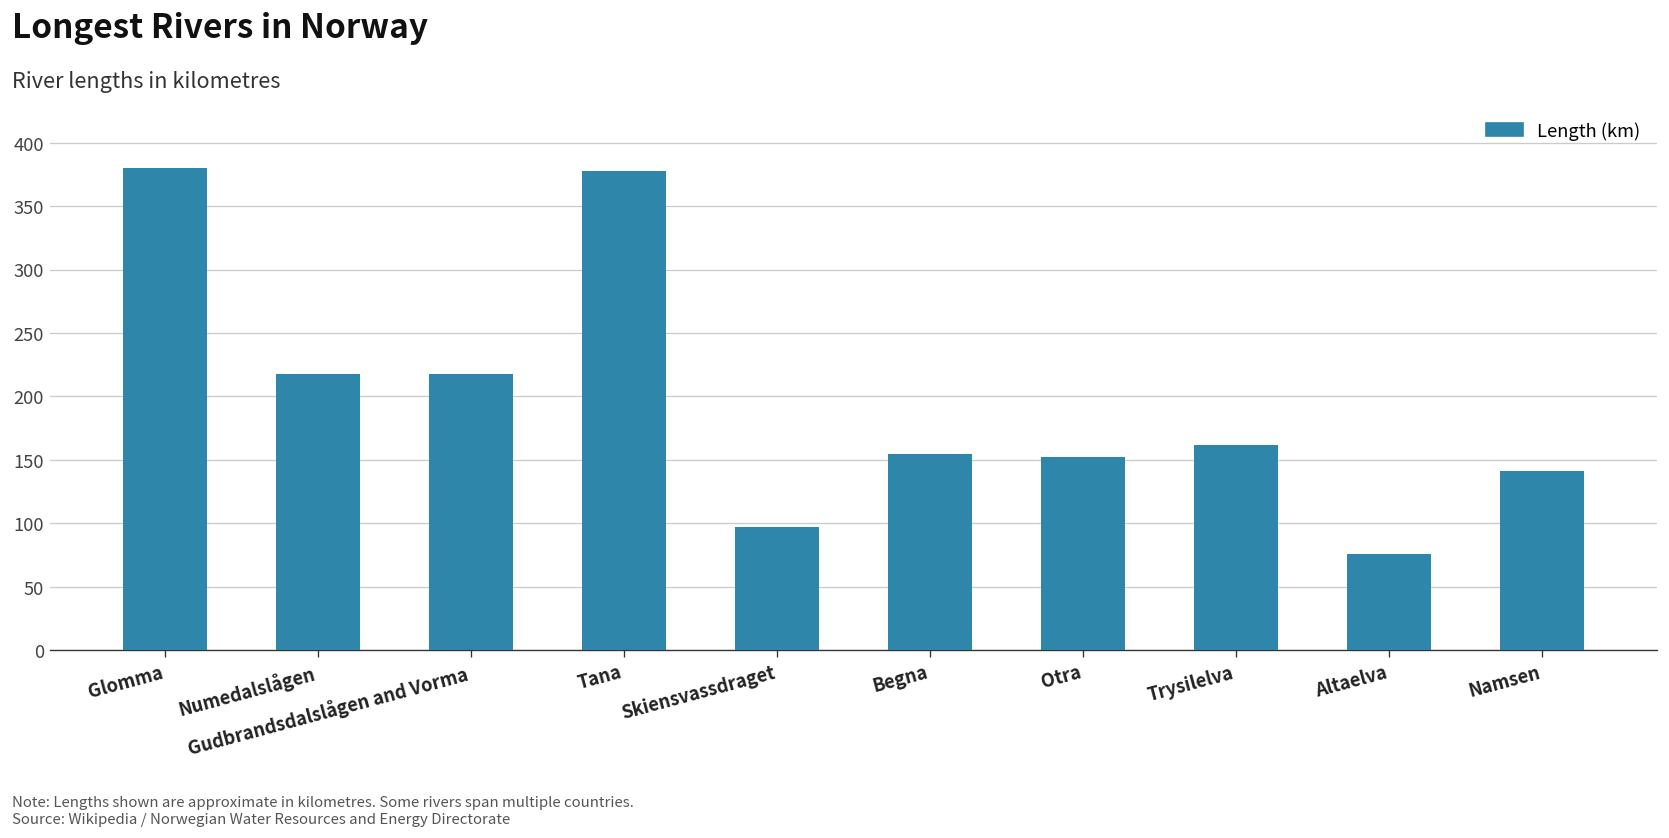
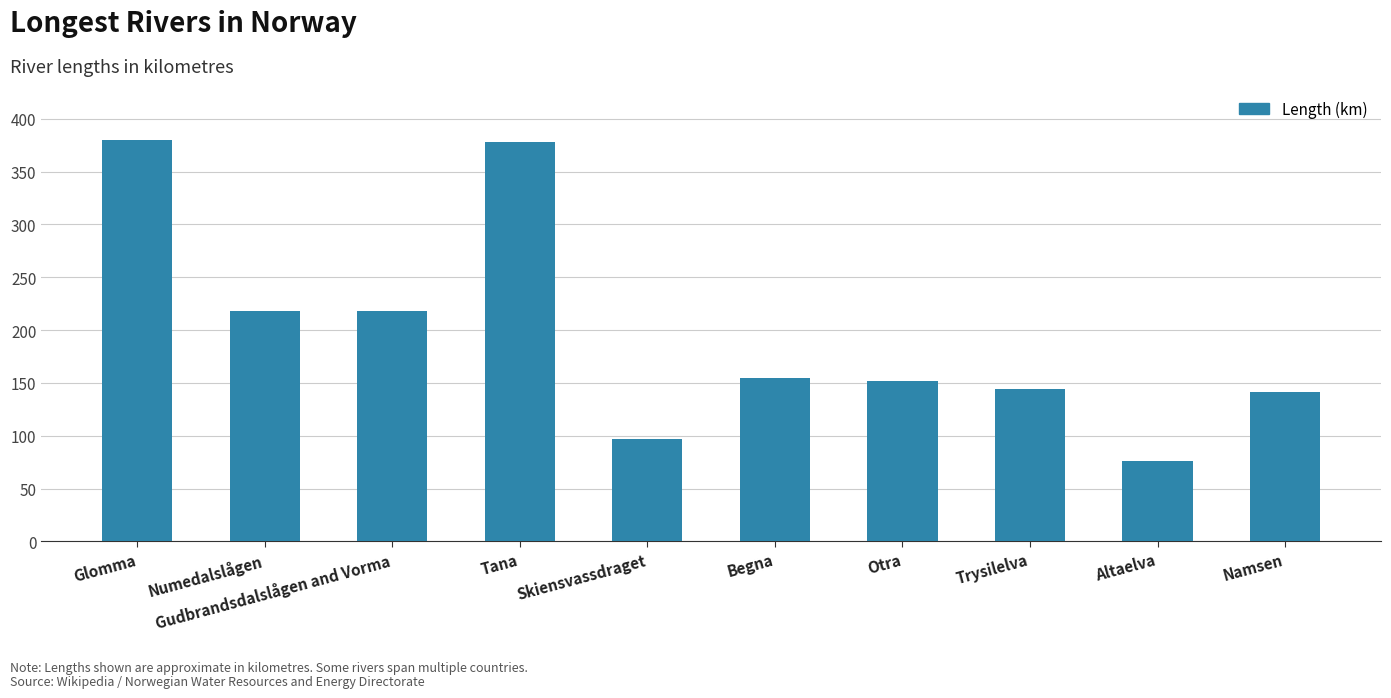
  {
    "Glomma": 380,
    "Numedalslågen": 218,
    "Gudbrandsdalslågen and Vorma": 218,
    "Tana": 378,
    "Skiensvassdraget": 97,
    "Begna": 155,
    "Otra": 152,
-   "Trysilelva": 162,
+   "Trysilelva": 144,
    "Altaelva": 76,
    "Namsen": 141
  }
